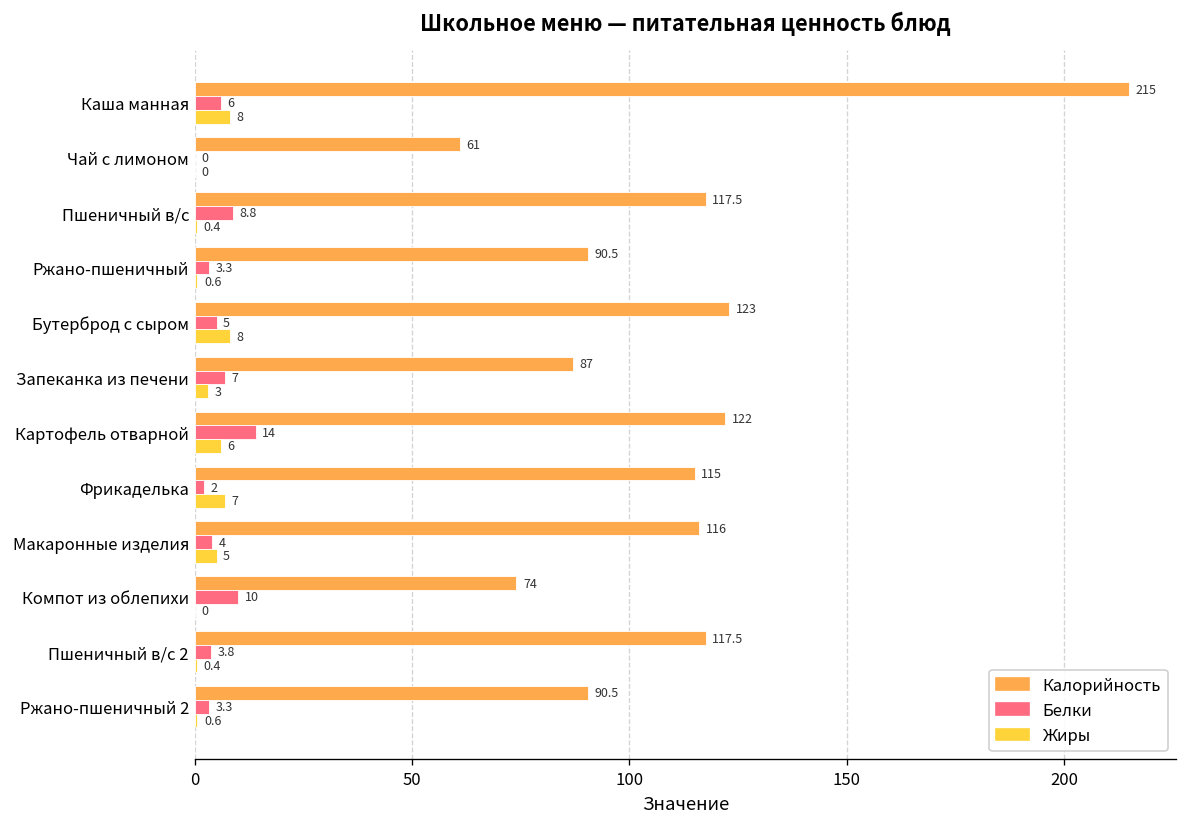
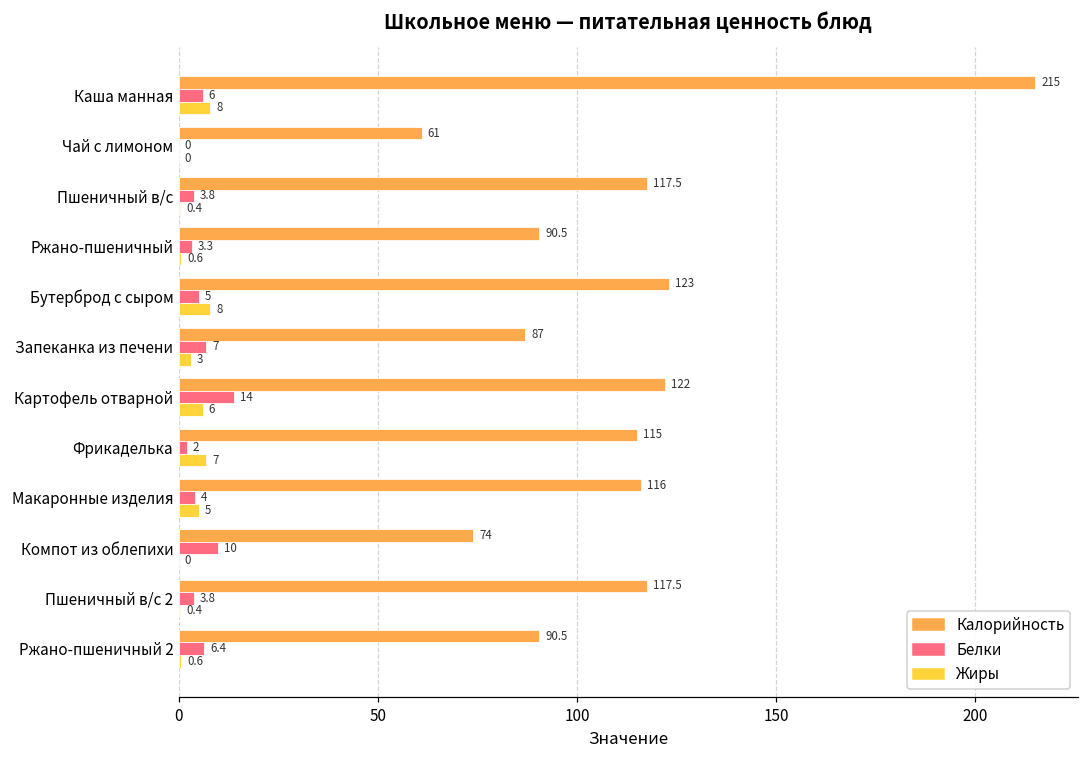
  {
    "Белки": {
      "Каша манная": 6,
      "Чай с лимоном": 0,
-     "Пшеничный в/с": 8.8,
+     "Пшеничный в/с": 3.8,
      "Ржано-пшеничный": 3.3,
      "Бутерброд с сыром": 5,
      "Запеканка из печени": 7,
      "Картофель отварной": 14,
      "Фрикаделька": 2,
      "Макаронные изделия": 4,
      "Компот из облепихи": 10,
      "Пшеничный в/с 2": 3.8,
-     "Ржано-пшеничный 2": 3.3
+     "Ржано-пшеничный 2": 6.4
    }
  }
